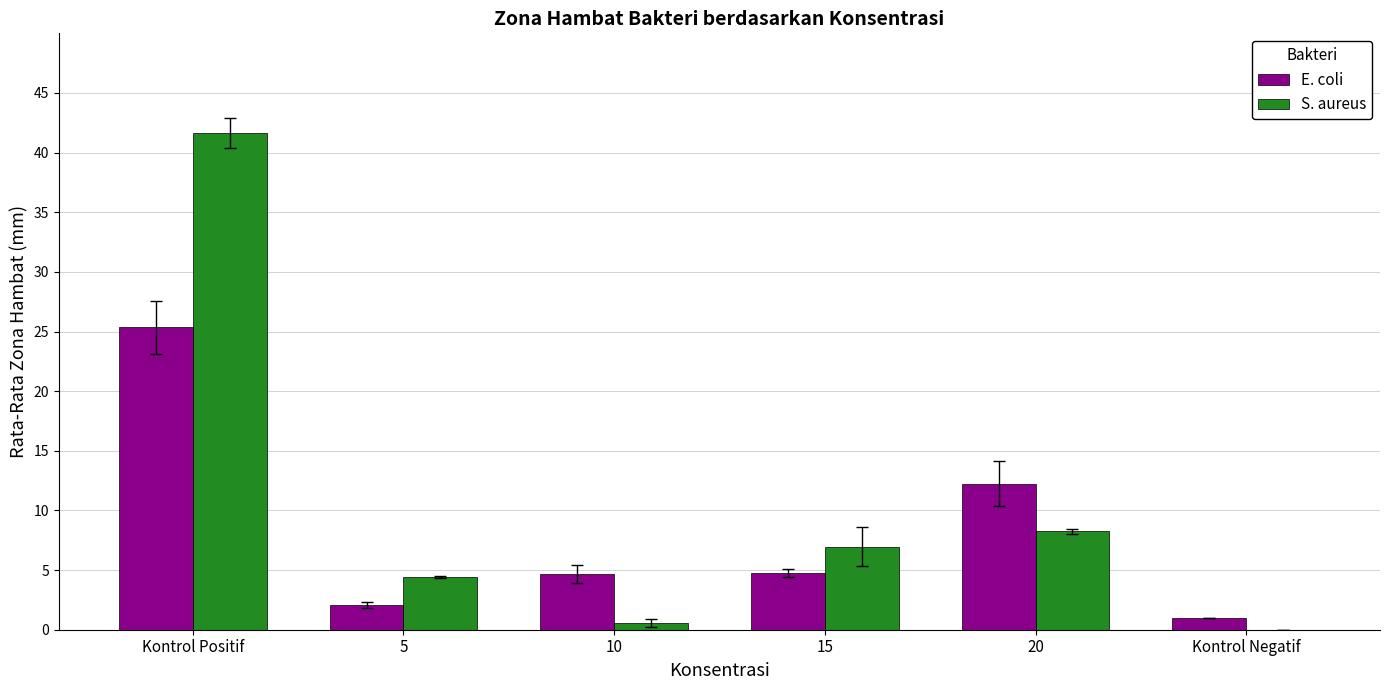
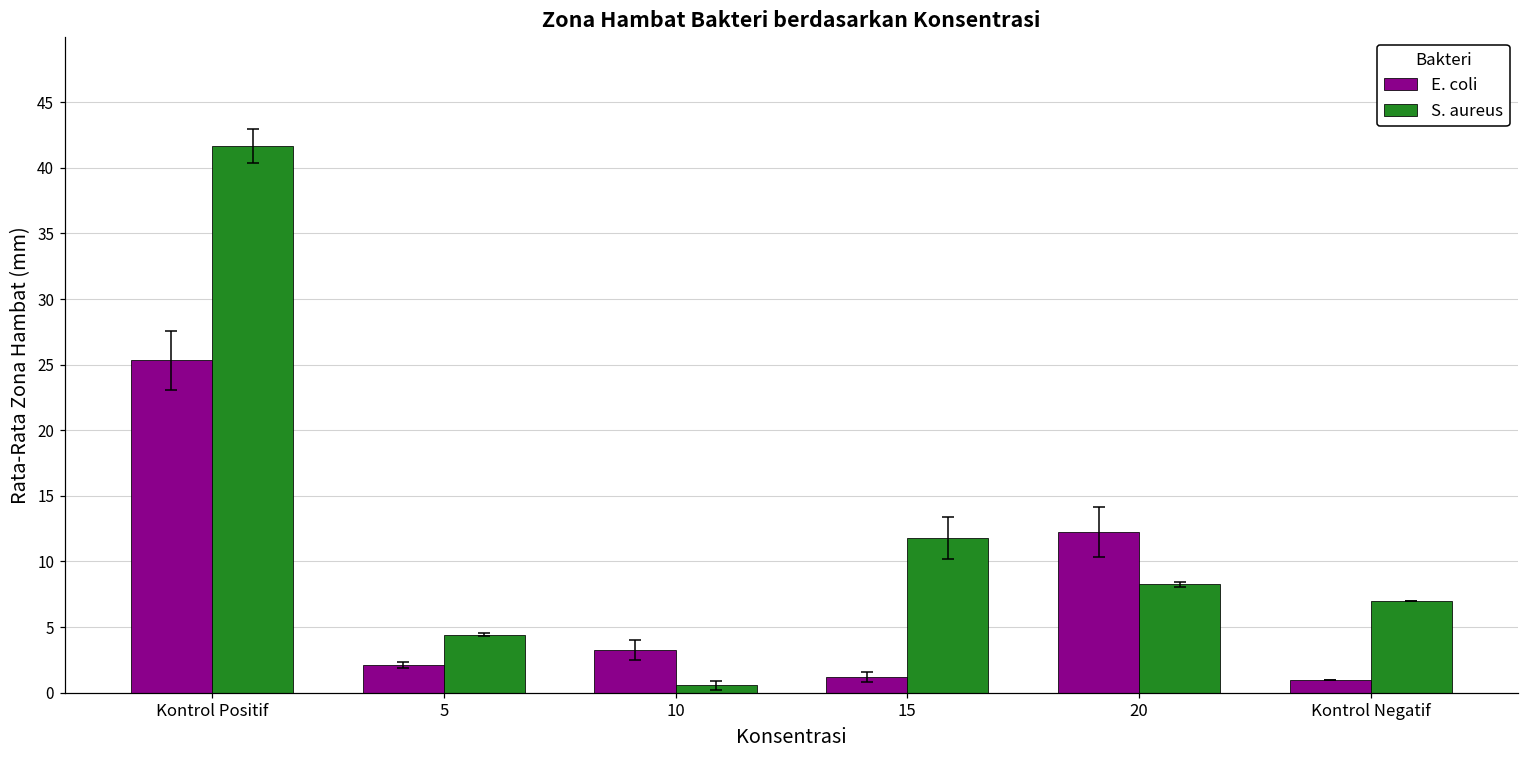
  {
    "E. coli": {
      "Kontrol Positif": 25.3,
      "5": 2.1,
-     "10": 4.7,
-     "15": 4.8,
+     "10": 3.3,
+     "15": 1.2,
      "20": 12.2,
      "Kontrol Negatif": 1.0
    },
    "S. aureus": {
      "Kontrol Positif": 41.7,
      "5": 4.4,
      "10": 0.6,
-     "15": 7.0,
+     "15": 11.8,
      "20": 8.3,
-     "Kontrol Negatif": 0
+     "Kontrol Negatif": 7
    }
  }
